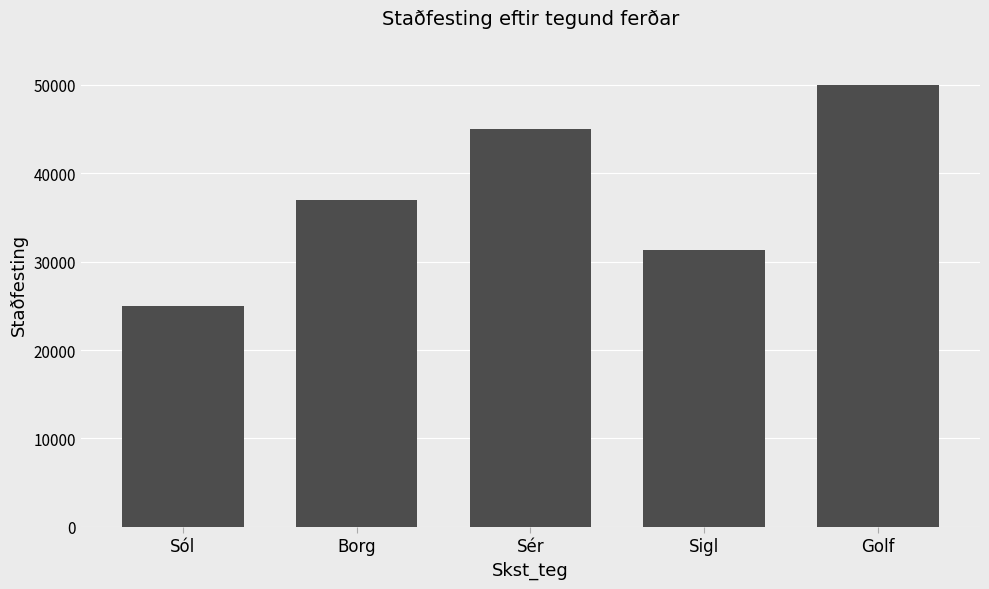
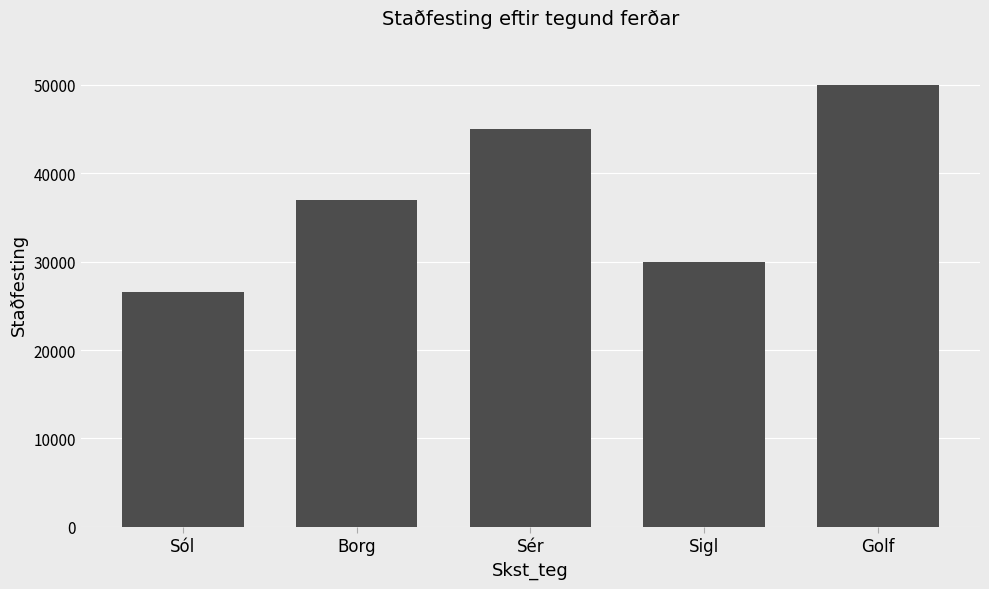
  {
-   "Sól": 25000,
+   "Sól": 27000,
    "Borg": 37000,
    "Sér": 45000,
-   "Sigl": 31000,
+   "Sigl": 30000,
    "Golf": 50000
  }
